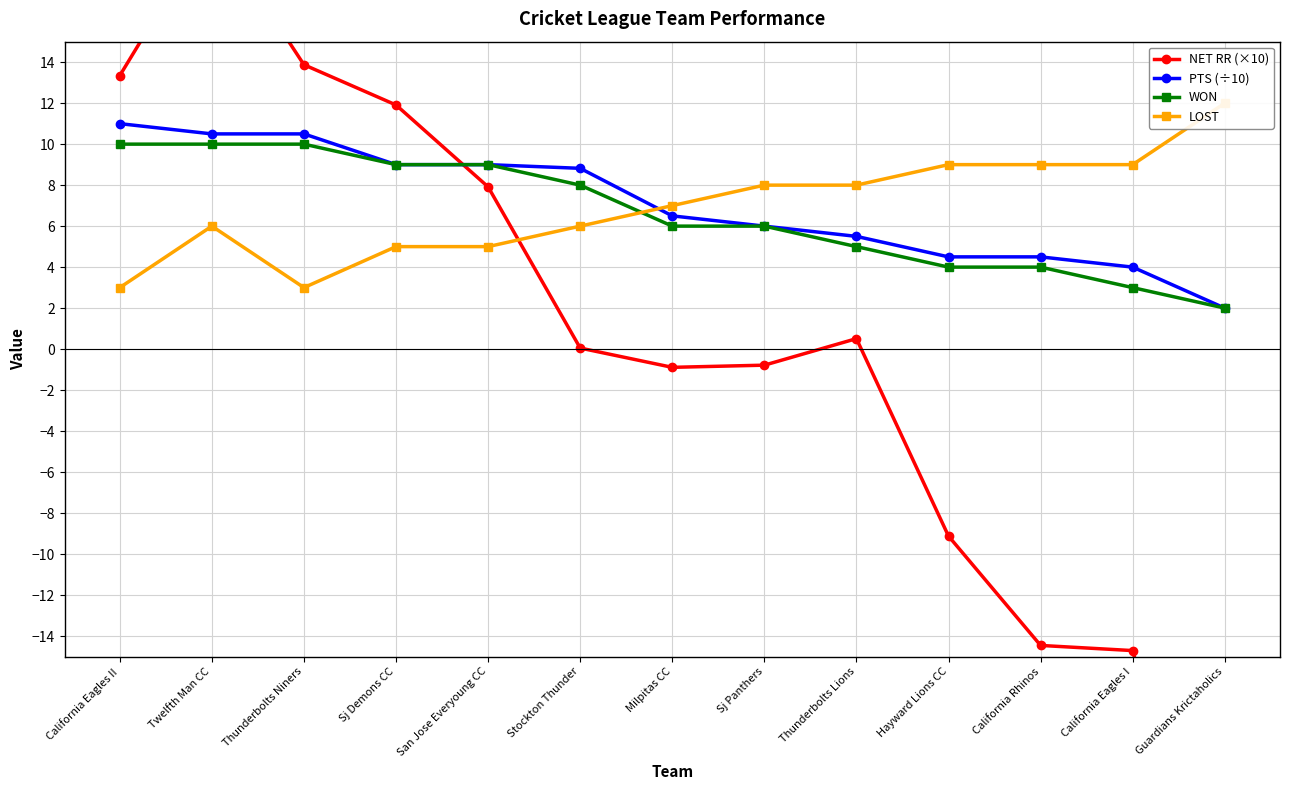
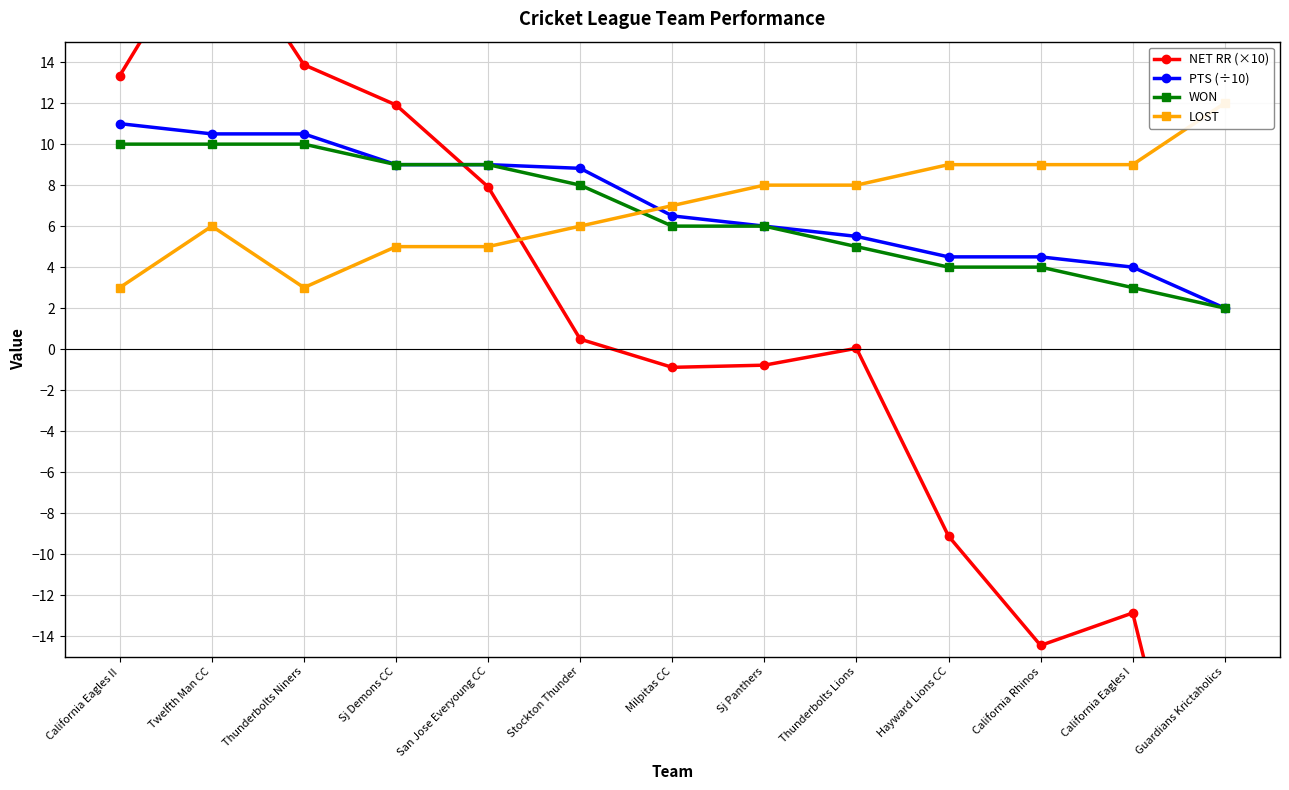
  {
    "NET RR (×10)": {
      "California Eagles II": 13.3,
      "Thunderbolts Niners": 13.9,
      "Sj Demons CC": 11.9,
      "San Jose Everyoung CC": 7.9,
-     "Stockton Thunder": 0.1,
+     "Stockton Thunder": 0.5,
      "Milpitas CC": -0.9,
      "Sj Panthers": -0.8,
-     "Thunderbolts Lions": 0.5,
+     "Thunderbolts Lions": 0.0,
      "Hayward Lions CC": -9.1,
      "California Rhinos": -14.5,
-     "California Eagles I": -14.7
+     "California Eagles I": -12.9
    },
    "PTS (÷10)": {
      "California Eagles II": 11.0,
      "Twelfth Man CC": 10.5,
      "Thunderbolts Niners": 10.5,
      "Stockton Thunder": 8.8,
      "Milpitas CC": 6.5,
      "Thunderbolts Lions": 5.5,
      "Hayward Lions CC": 4.5,
      "California Rhinos": 4.5,
      "California Eagles I": 4.0
    },
    "WON": {
      "California Eagles II": 10.0,
      "Twelfth Man CC": 10.0,
      "Thunderbolts Niners": 10.0,
      "Stockton Thunder": 8.0,
      "Milpitas CC": 6.0,
      "Thunderbolts Lions": 5.0,
      "Hayward Lions CC": 4.0,
      "California Rhinos": 4.0,
      "California Eagles I": 3.0
    },
    "LOST": {
      "California Eagles II": 3.0,
      "Twelfth Man CC": 6.0,
      "Thunderbolts Niners": 3.0,
      "Sj Demons CC": 5.0,
      "San Jose Everyoung CC": 5.0,
      "Stockton Thunder": 6.0,
      "Milpitas CC": 7.0,
      "Sj Panthers": 8.0,
      "Thunderbolts Lions": 8.0,
      "Hayward Lions CC": 9.0,
      "California Rhinos": 9.0,
      "California Eagles I": 9.0
    }
  }
